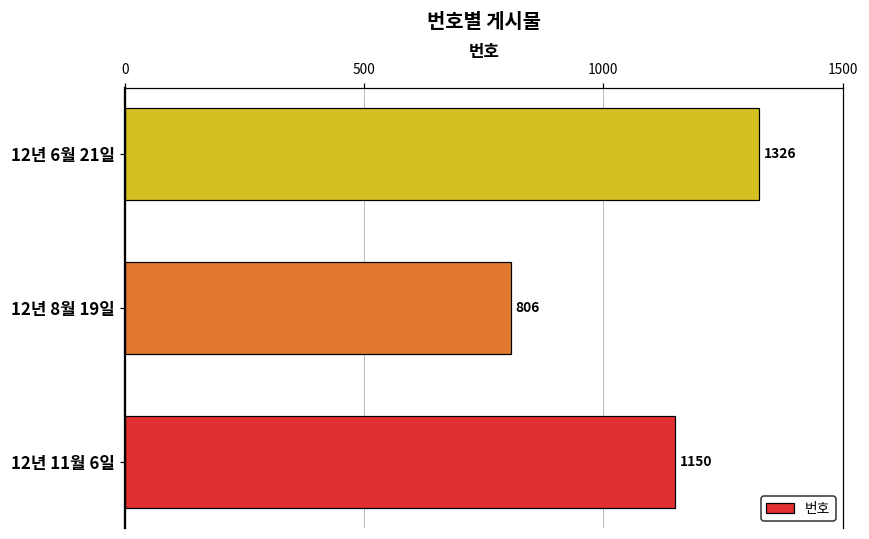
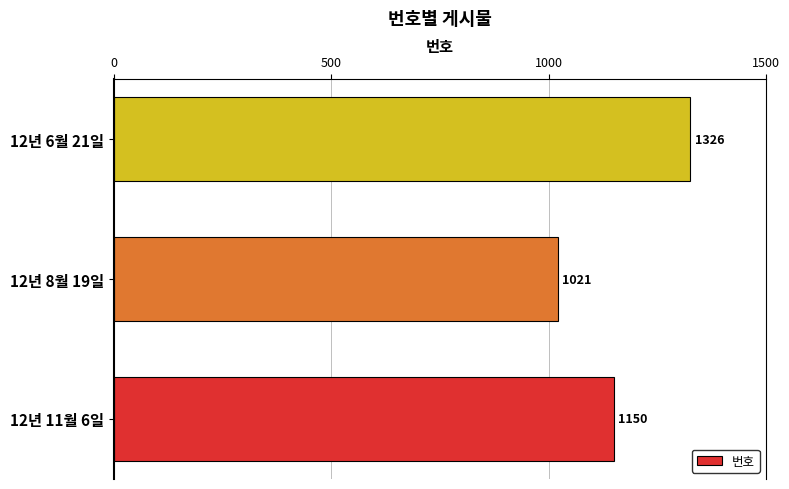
  {
    "12년 6월 21일": 1326,
-   "12년 8월 19일": 806,
+   "12년 8월 19일": 1021,
    "12년 11월 6일": 1150
  }
